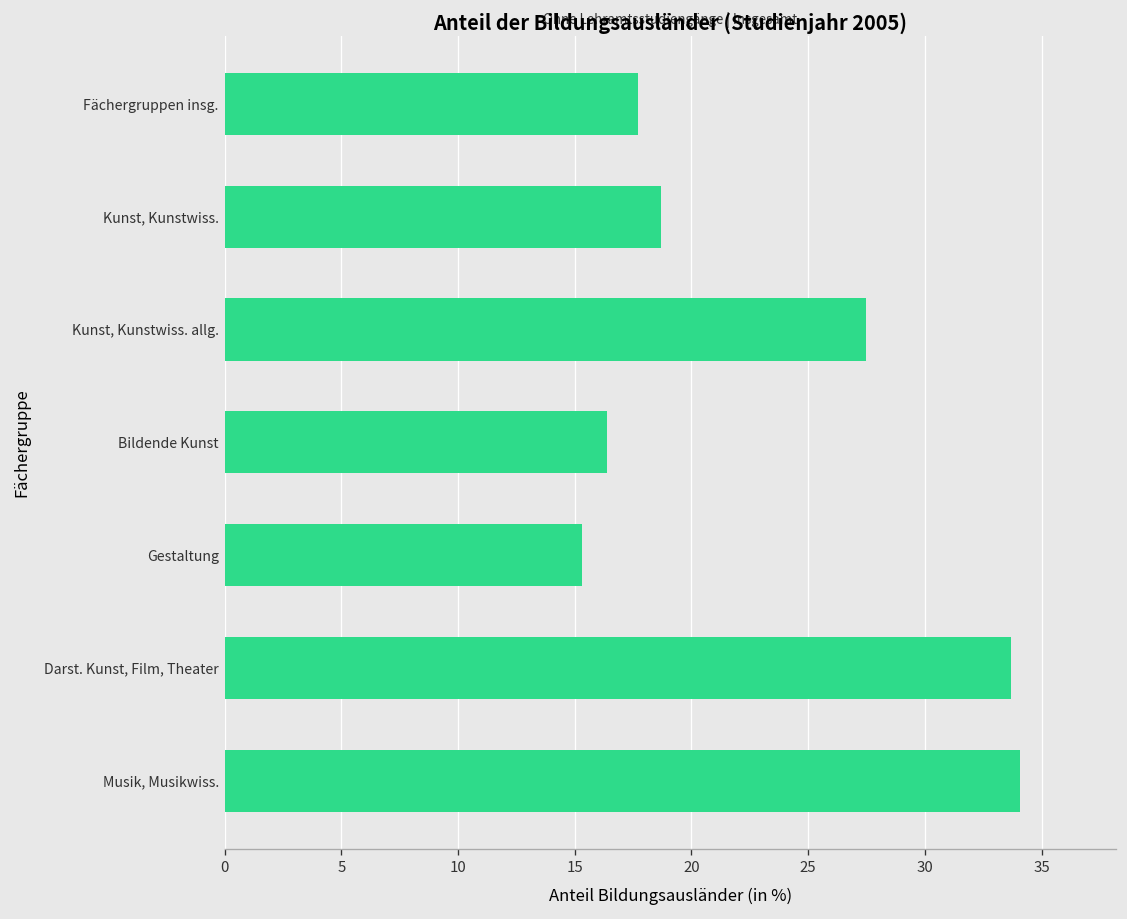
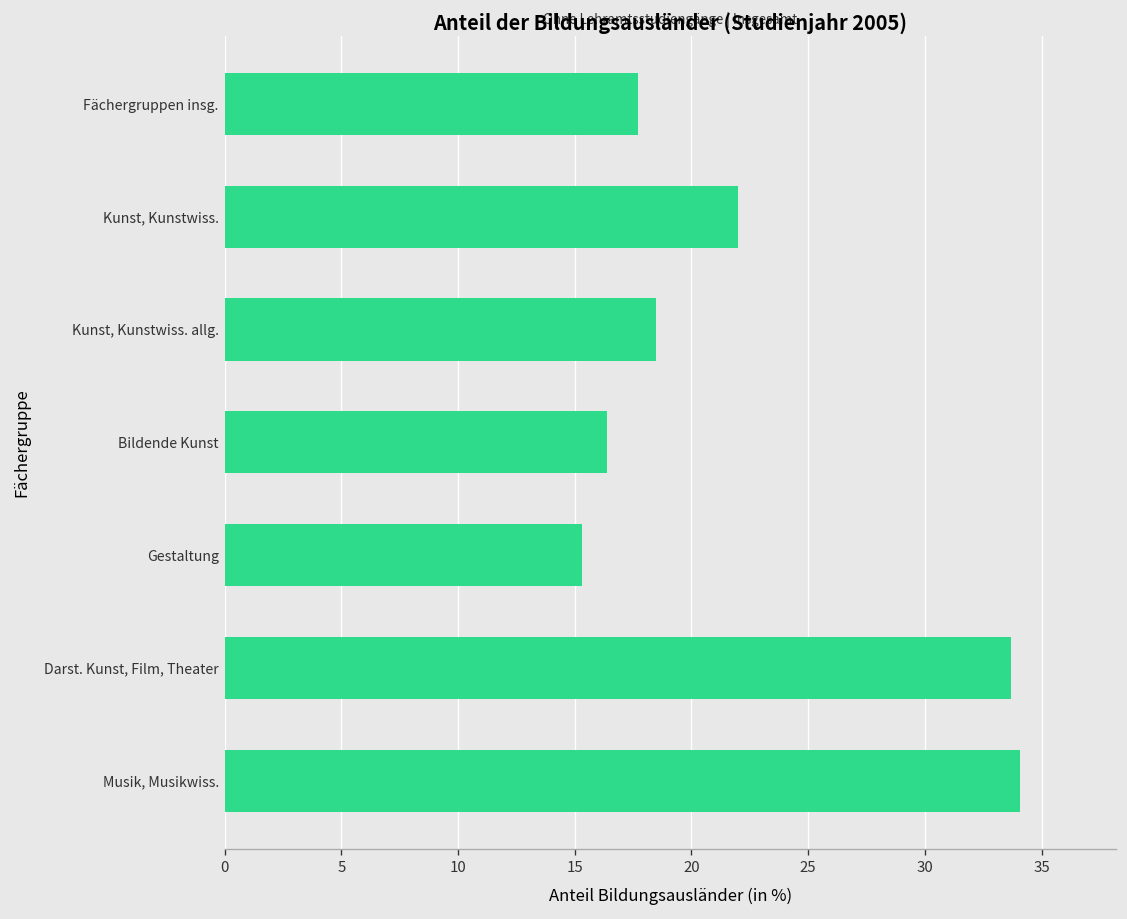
  {
    "Fächergruppen insg.": 17.7,
-   "Kunst, Kunstwiss.": 18.7,
-   "Kunst, Kunstwiss. allg.": 27.5,
+   "Kunst, Kunstwiss.": 22.0,
+   "Kunst, Kunstwiss. allg.": 18.5,
    "Bildende Kunst": 16.4,
    "Gestaltung": 15.3,
    "Darst. Kunst, Film, Theater": 33.7,
    "Musik, Musikwiss.": 34.1
  }
